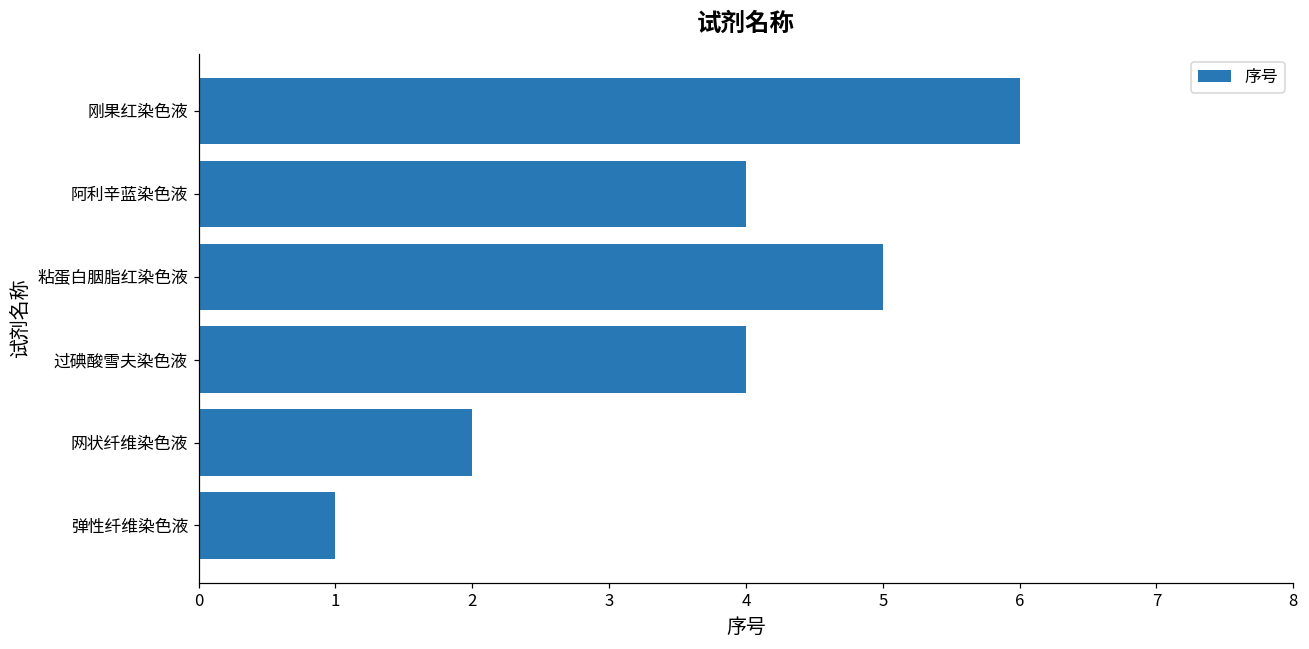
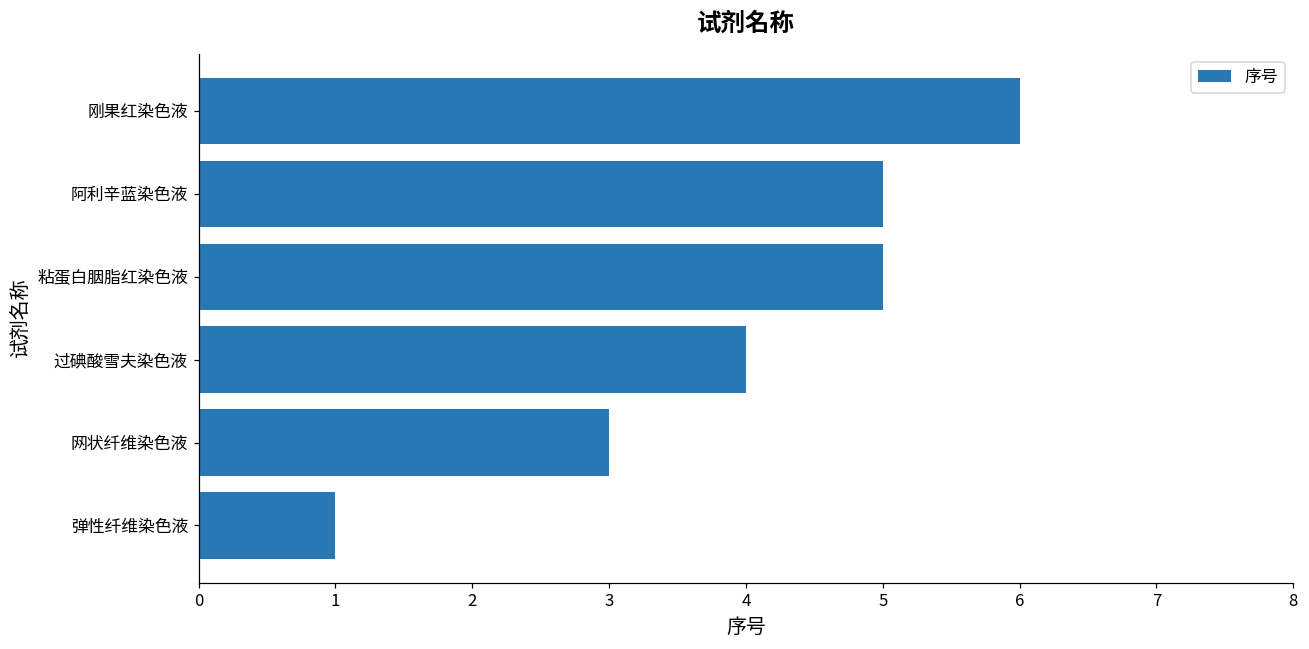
  {
    "刚果红染色液": 6,
-   "阿利辛蓝染色液": 4,
+   "阿利辛蓝染色液": 5,
    "粘蛋白胭脂红染色液": 5,
    "过碘酸雪夫染色液": 4,
-   "网状纤维染色液": 2,
+   "网状纤维染色液": 3,
    "弹性纤维染色液": 1
  }
